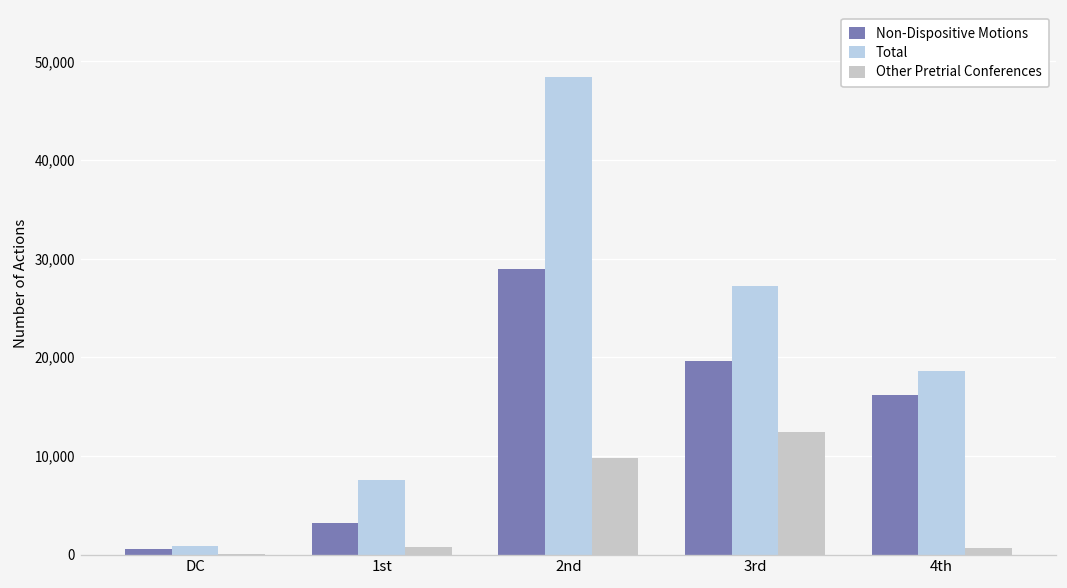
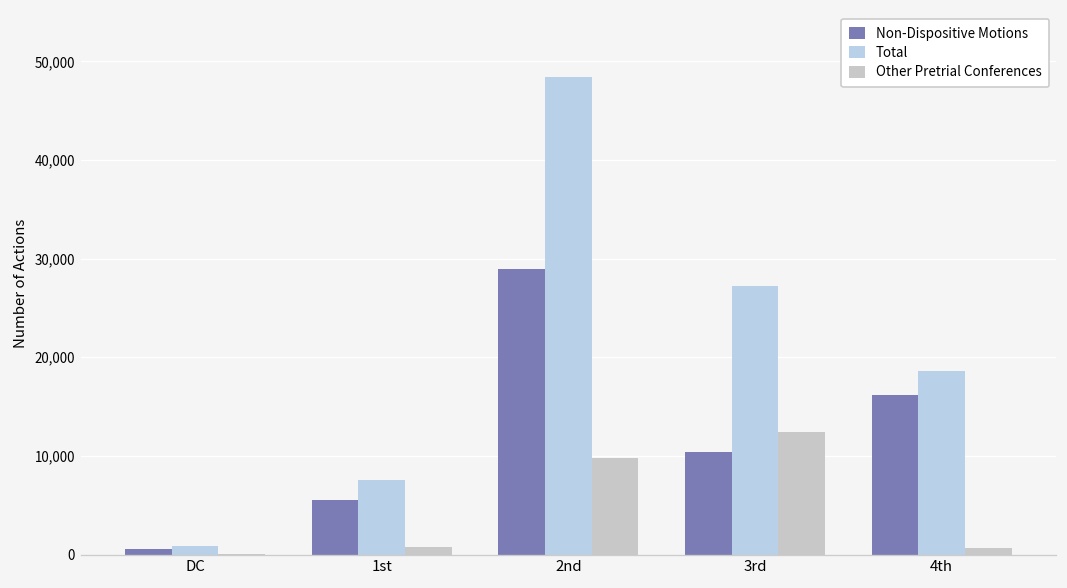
  {
    "Non-Dispositive Motions": {
      "DC": "1,000",
-     "1st": "3,000",
+     "1st": "6,000",
      "2nd": "29,000",
-     "3rd": "20,000",
+     "3rd": "10,000",
      "4th": "16,000"
    }
  }
